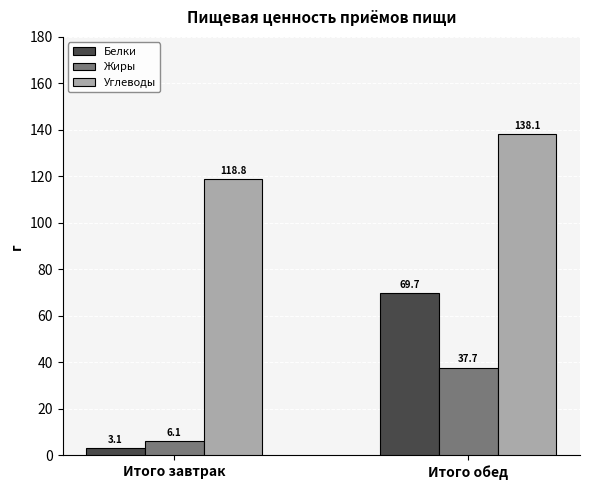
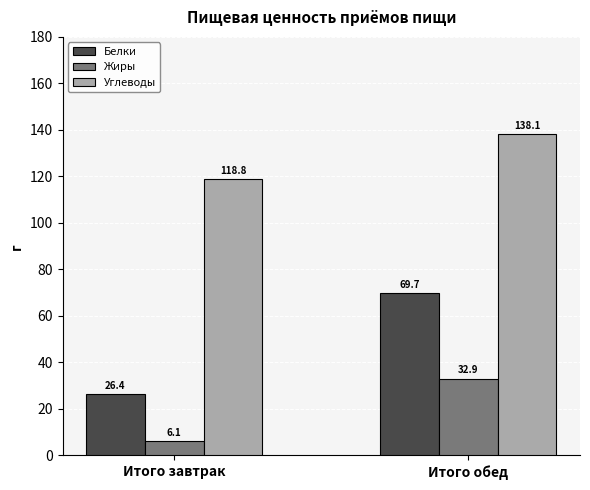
  {
    "Белки": {
-     "Итого завтрак": 3.1,
+     "Итого завтрак": 26.4,
      "Итого обед": 69.7
    },
    "Жиры": {
      "Итого завтрак": 6.1,
-     "Итого обед": 37.7
+     "Итого обед": 32.9
    },
    "Углеводы": {
      "Итого завтрак": 118.8,
      "Итого обед": 138.1
    }
  }
